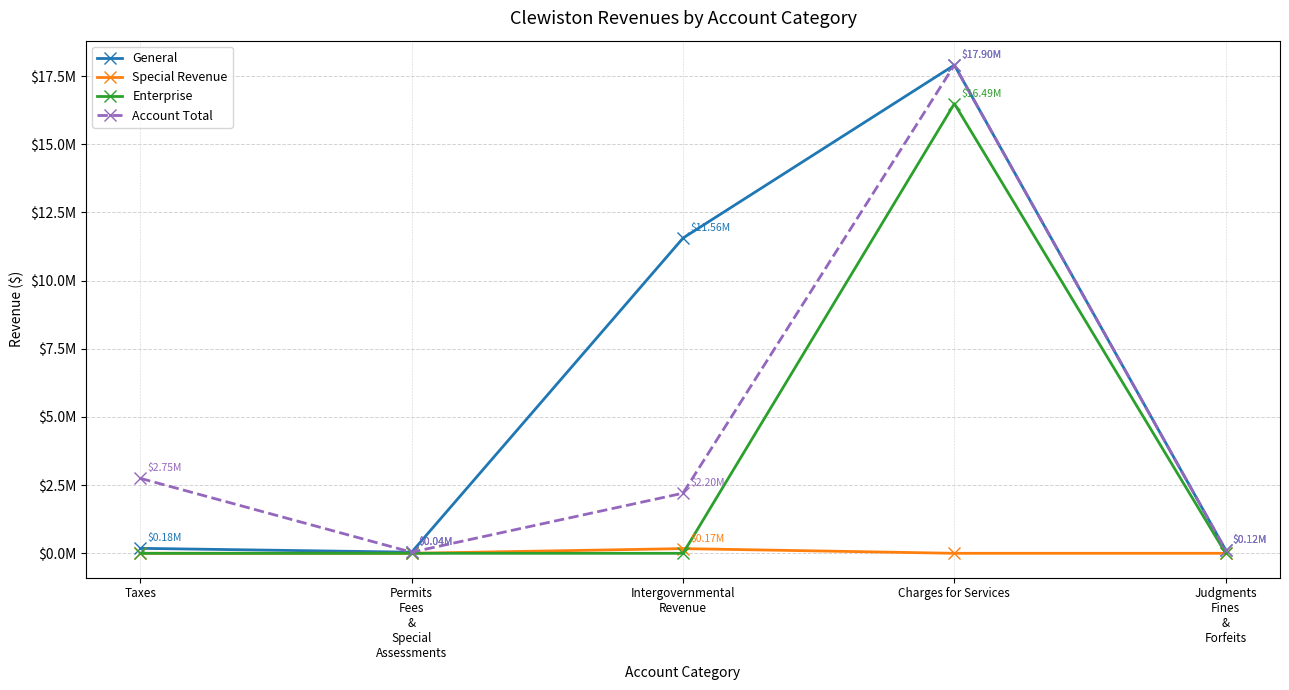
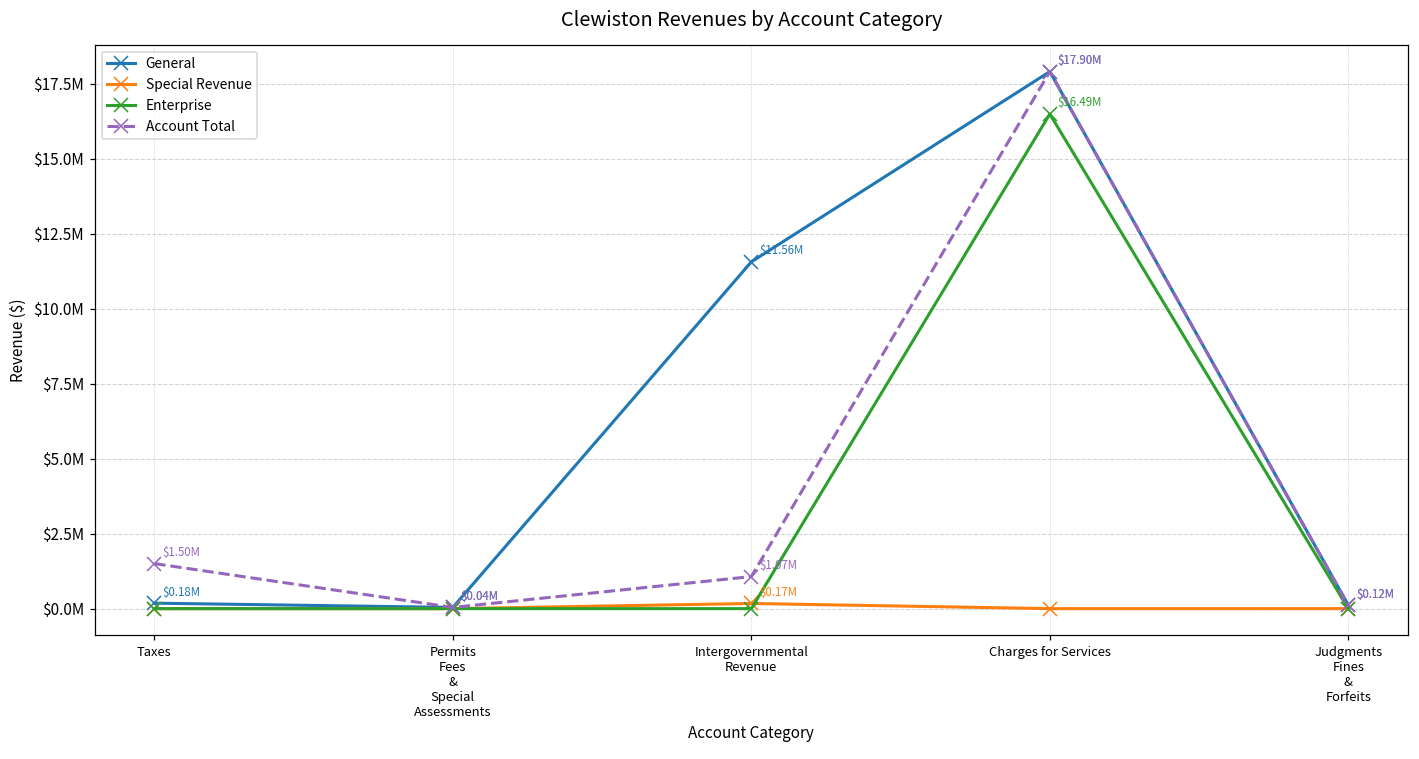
  {
    "General": {
      "Taxes": "$0.18M",
      "Intergovernmental Revenue": "$11.56M"
    },
    "Special Revenue": {
      "Intergovernmental Revenue": "$0.17M"
    },
    "Enterprise": {
      "Charges for Services": "$16.49M"
    },
    "Account Total": {
-     "Taxes": "$2.75M",
-     "Intergovernmental Revenue": "$2.20M"
+     "Taxes": "$1.50M",
+     "Intergovernmental Revenue": "$1.07M"
    }
  }
